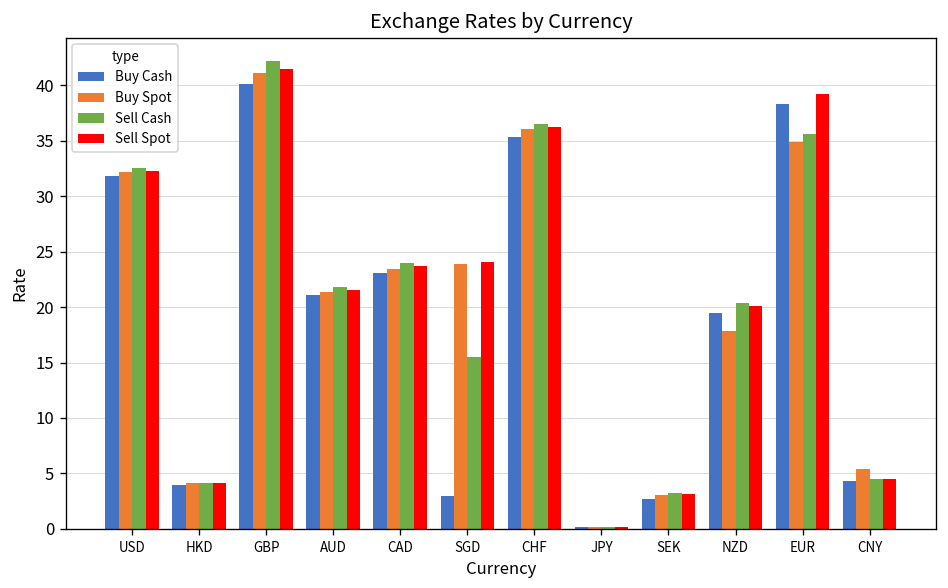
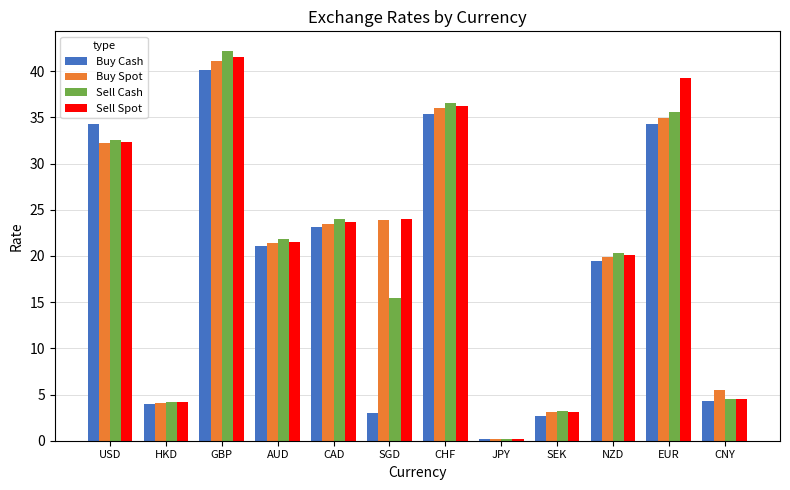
  {
    "Buy Cash": {
-     "USD": 32,
+     "USD": 34,
      "HKD": 4,
      "GBP": 40,
      "AUD": 21,
      "CAD": 23,
      "SGD": 3,
      "CHF": 35,
      "SEK": 3,
      "NZD": 19,
-     "EUR": 38,
+     "EUR": 34,
      "CNY": 4
    },
    "Buy Spot": {
      "USD": 32,
      "HKD": 4,
      "GBP": 41,
      "AUD": 21,
      "CAD": 23,
      "SGD": 24,
      "CHF": 36,
      "SEK": 3,
-     "NZD": 18,
+     "NZD": 20,
      "EUR": 35,
      "CNY": 5
    },
    "Sell Cash": {
      "USD": 33,
      "HKD": 4,
      "GBP": 42,
      "AUD": 22,
      "CAD": 24,
      "SGD": 15,
      "CHF": 37,
      "SEK": 3,
      "NZD": 20,
      "EUR": 36,
      "CNY": 5
    },
    "Sell Spot": {
      "USD": 32,
      "HKD": 4,
      "GBP": 41,
      "AUD": 22,
      "CAD": 24,
      "SGD": 24,
      "CHF": 36,
      "SEK": 3,
      "NZD": 20,
      "EUR": 39,
      "CNY": 4
    }
  }
